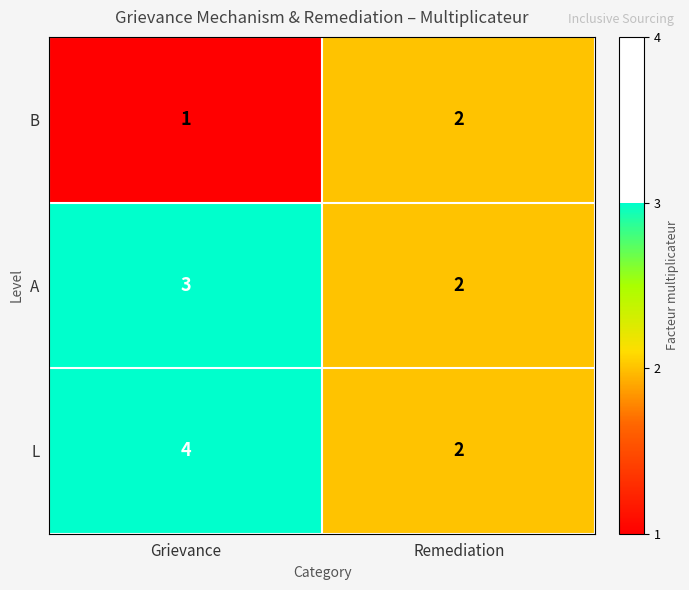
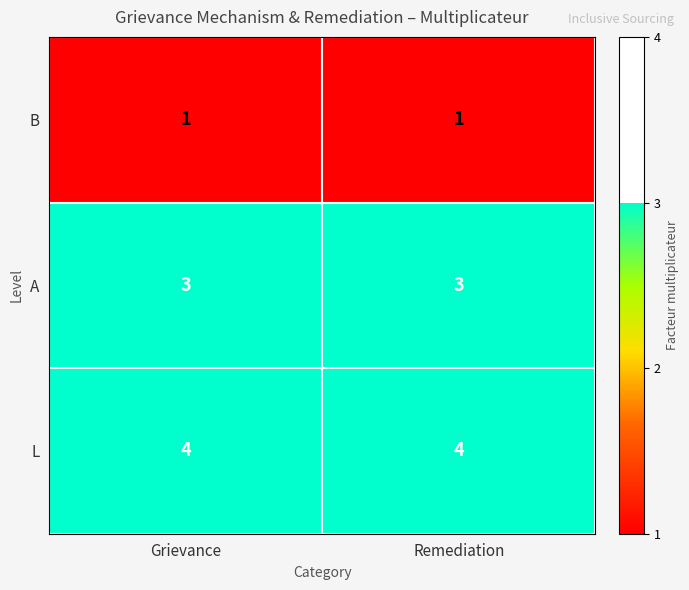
  {
    "B": {
      "Grievance": 1,
-     "Remediation": 2
+     "Remediation": 1
    },
    "A": {
      "Grievance": 3,
-     "Remediation": 2
+     "Remediation": 3
    },
    "L": {
      "Grievance": 4,
-     "Remediation": 2
+     "Remediation": 4
    }
  }
